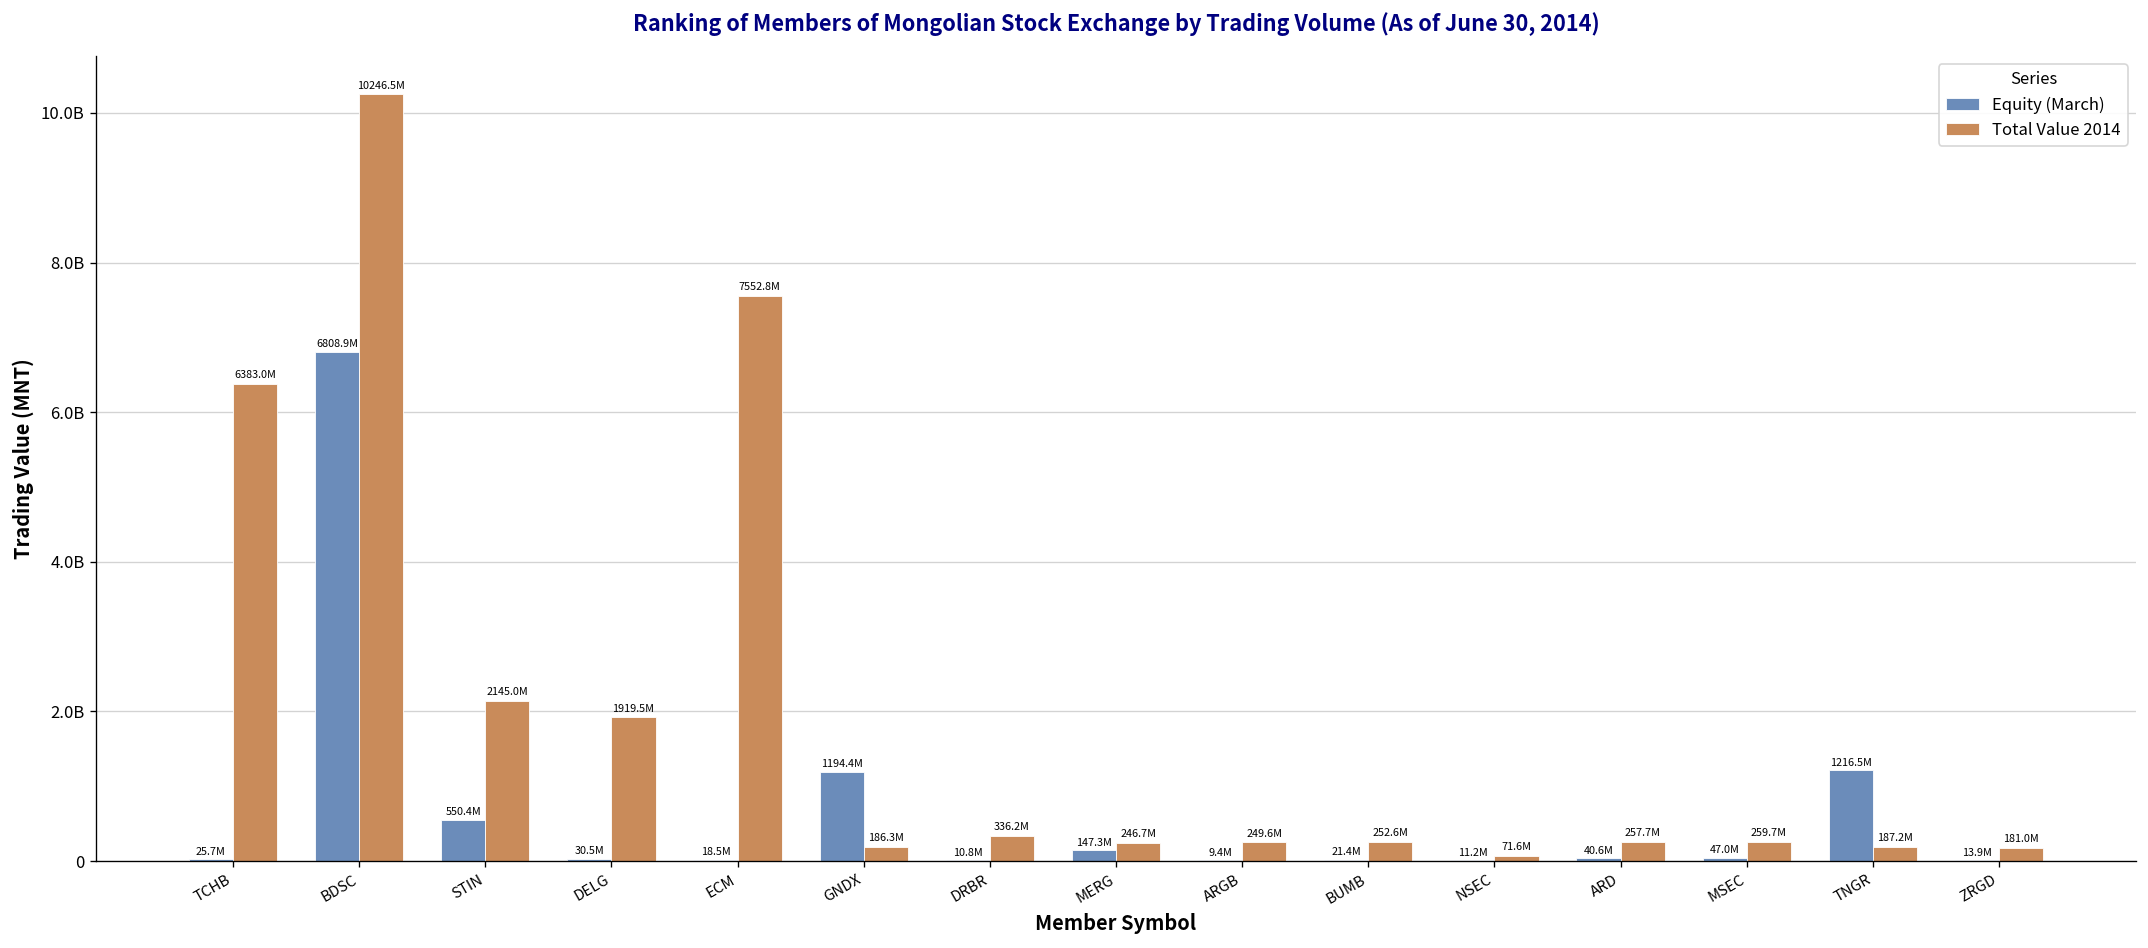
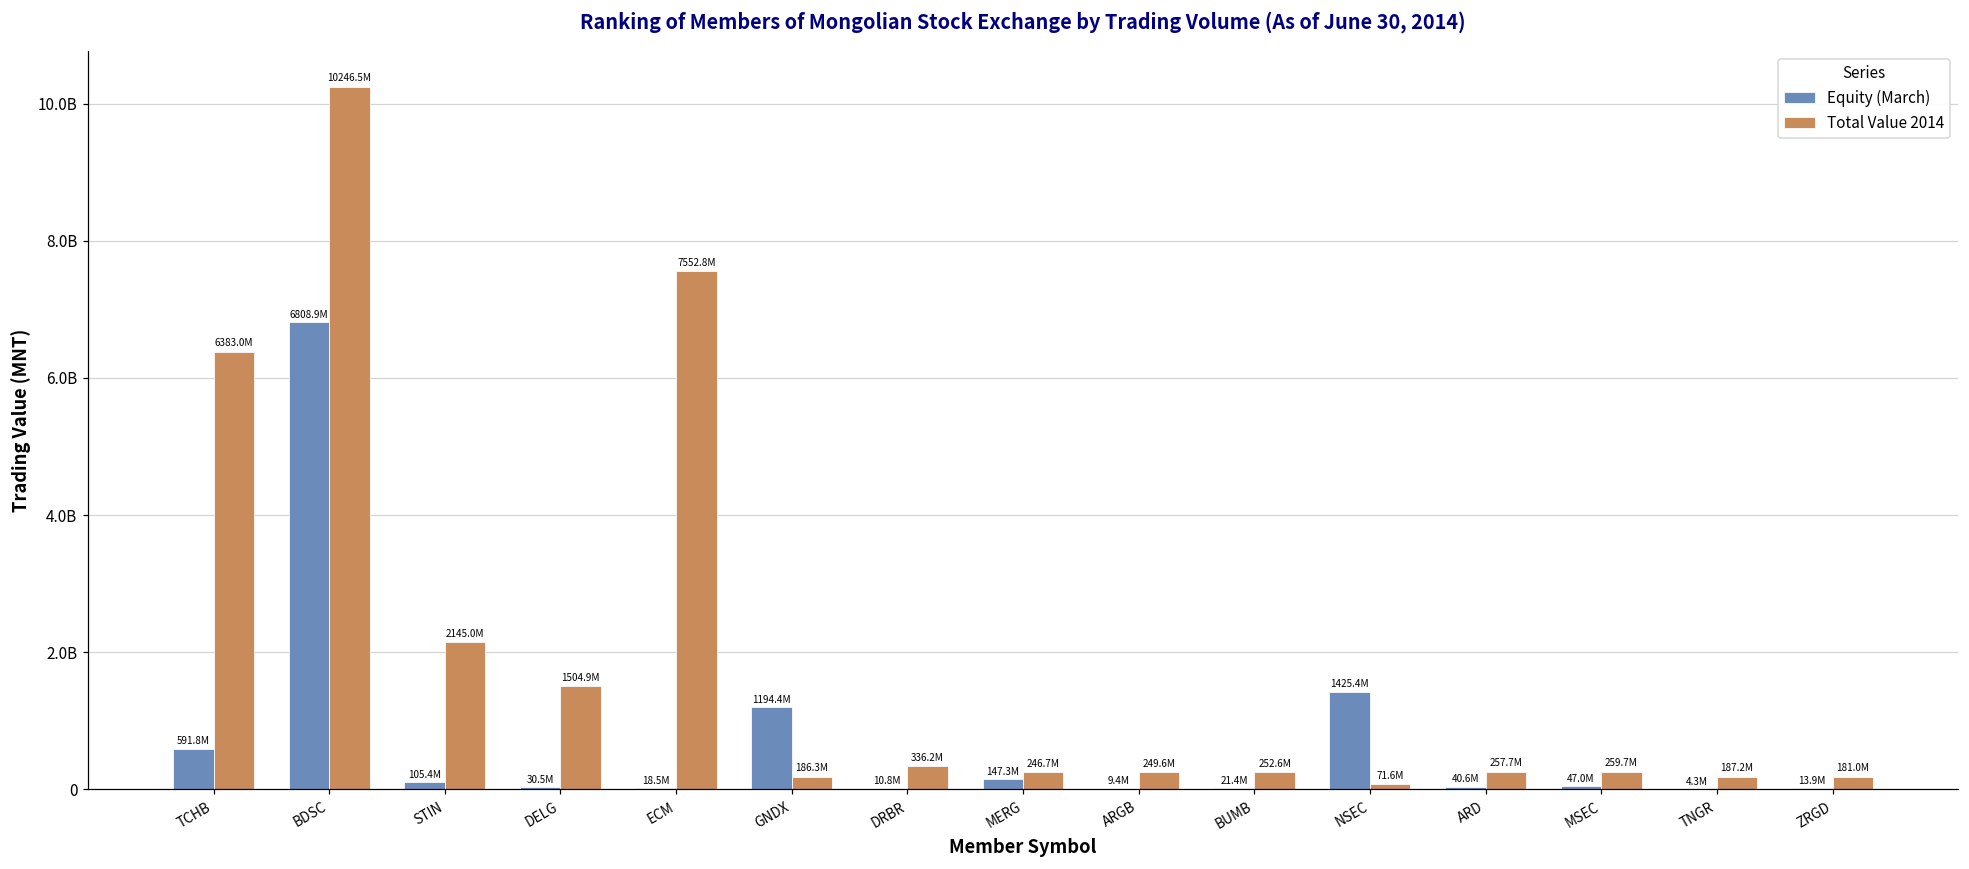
  {
    "Equity (March)": {
-     "TCHB": "25.7M",
+     "TCHB": "591.8M",
      "BDSC": "6808.9M",
-     "STIN": "550.4M",
+     "STIN": "105.4M",
      "DELG": "30.5M",
      "ECM": "18.5M",
      "GNDX": "1194.4M",
      "DRBR": "10.8M",
      "MERG": "147.3M",
      "ARGB": "9.4M",
      "BUMB": "21.4M",
-     "NSEC": "11.2M",
+     "NSEC": "1425.4M",
      "ARD": "40.6M",
      "MSEC": "47.0M",
-     "TNGR": "1216.5M",
+     "TNGR": "4.3M",
      "ZRGD": "13.9M"
    },
    "Total Value 2014": {
      "TCHB": "6383.0M",
      "BDSC": "10246.5M",
      "STIN": "2145.0M",
-     "DELG": "1919.5M",
+     "DELG": "1504.9M",
      "ECM": "7552.8M",
      "GNDX": "186.3M",
      "DRBR": "336.2M",
      "MERG": "246.7M",
      "ARGB": "249.6M",
      "BUMB": "252.6M",
      "NSEC": "71.6M",
      "ARD": "257.7M",
      "MSEC": "259.7M",
      "TNGR": "187.2M",
      "ZRGD": "181.0M"
    }
  }
